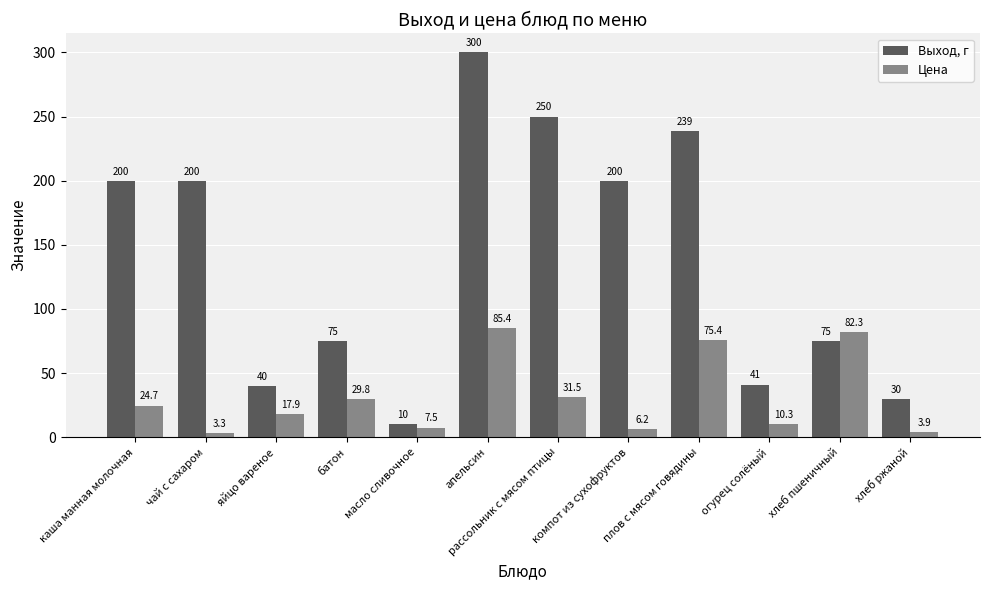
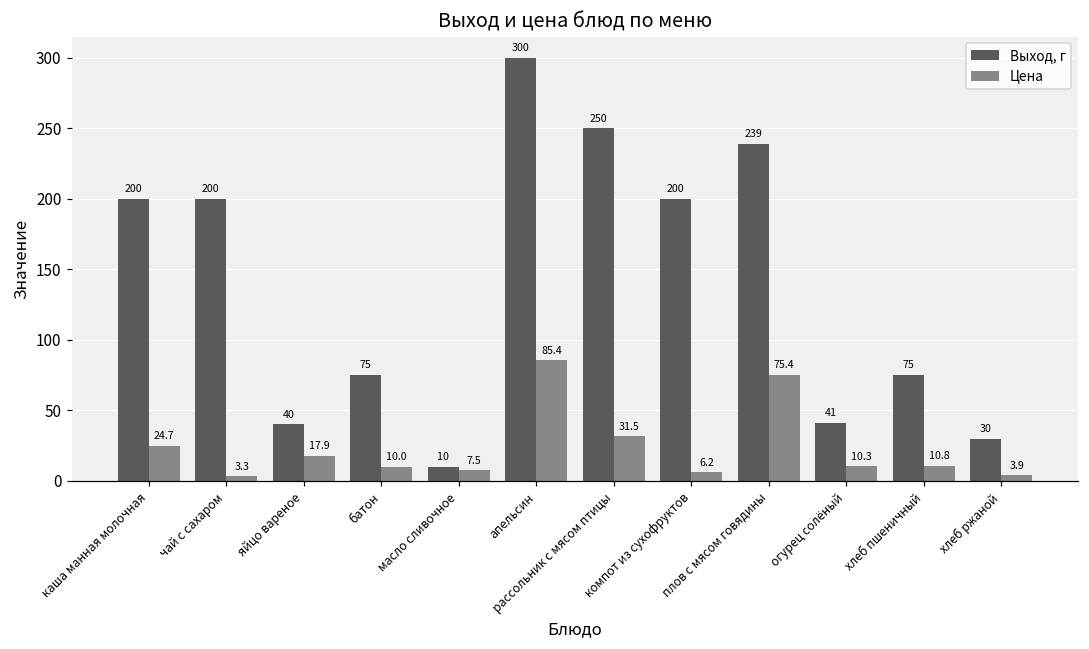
  {
    "Выход, г": {
      "каша манная молочная": 200,
      "чай с сахаром": 200,
      "яйцо вареное": 40,
      "батон": 75,
      "масло сливочное": 10,
      "апельсин": 300,
      "рассольник с мясом птицы": 250,
      "компот из сухофруктов": 200,
      "плов с мясом говядины": 239,
      "огурец солёный": 41,
      "хлеб пшеничный": 75,
      "хлеб ржаной": 30
    },
    "Цена": {
      "каша манная молочная": 24.7,
      "чай с сахаром": 3.3,
      "яйцо вареное": 17.9,
-     "батон": 29.8,
+     "батон": 10.0,
      "масло сливочное": 7.5,
      "апельсин": 85.4,
      "рассольник с мясом птицы": 31.5,
      "компот из сухофруктов": 6.2,
      "плов с мясом говядины": 75.4,
      "огурец солёный": 10.3,
-     "хлеб пшеничный": 82.3,
+     "хлеб пшеничный": 10.8,
      "хлеб ржаной": 3.9
    }
  }
